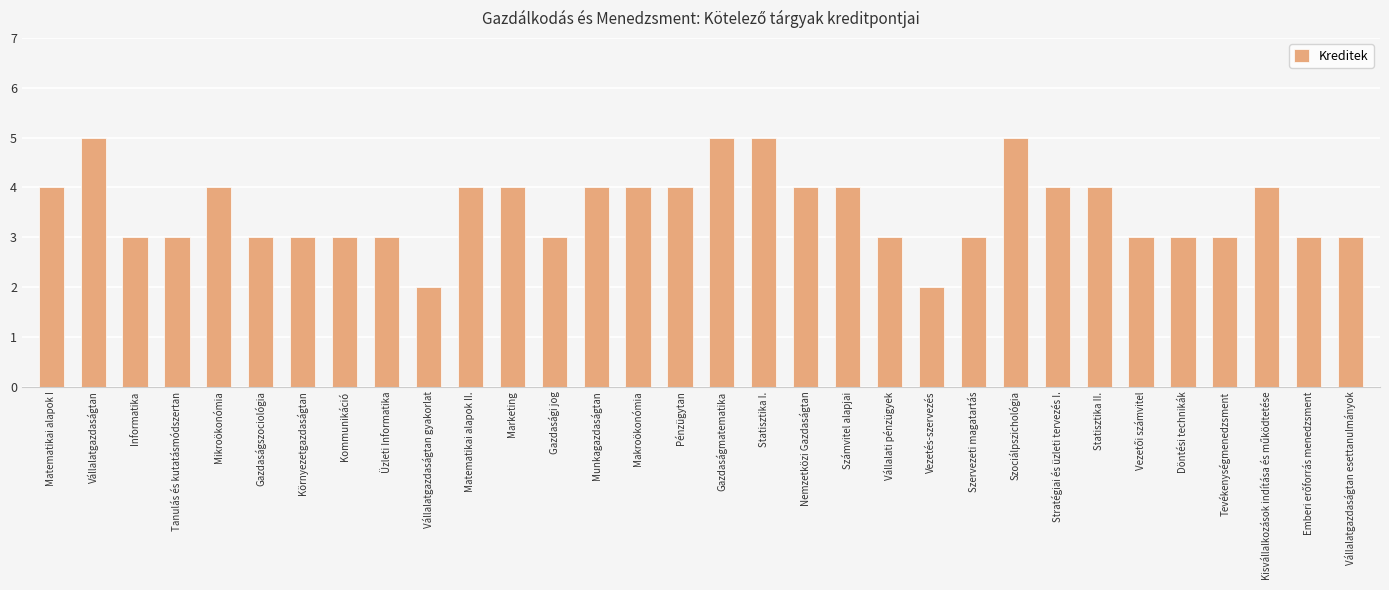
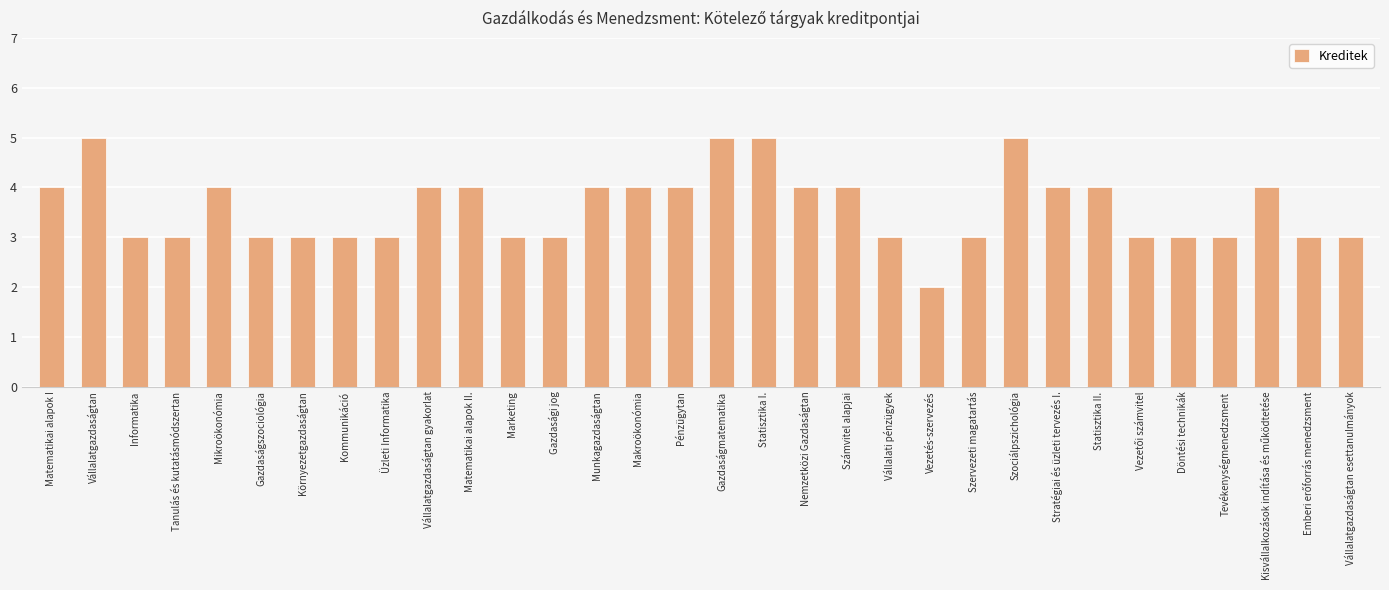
  {
    "Matematikai alapok I": 4,
    "Vállalatgazdaságtan": 5,
    "Informatika": 3,
    "Tanulás és kutatásmódszertan": 3,
    "Mikroökonómia": 4,
    "Gazdaságszociológia": 3,
    "Környezetgazdaságtan": 3,
    "Kommunikáció": 3,
    "Üzleti Informatika": 3,
-   "Vállalatgazdaságtan gyakorlat": 2,
+   "Vállalatgazdaságtan gyakorlat": 4,
    "Matematikai alapok II.": 4,
-   "Marketing": 4,
+   "Marketing": 3,
    "Gazdasági jog": 3,
    "Munkagazdaságtan": 4,
    "Makroökonómia": 4,
    "Pénzügytan": 4,
    "Gazdaságmatematika": 5,
    "Statisztika I.": 5,
    "Nemzetközi Gazdaságtan": 4,
    "Számvitel alapjai": 4,
    "Vállalati pénzügyek": 3,
    "Vezetés-szervezés": 2,
    "Szervezeti magatartás": 3,
    "Szociálpszichológia": 5,
    "Stratégiai és üzleti tervezés I.": 4,
    "Statisztika II.": 4,
    "Vezetői számvitel": 3,
    "Döntési technikák": 3,
    "Tevékenységmenedzsment": 3,
    "Kisvállalkozások indítása és működtetése": 4,
    "Emberi erőforrás menedzsment": 3,
    "Vállalatgazdaságtan esettanulmányok": 3
  }
